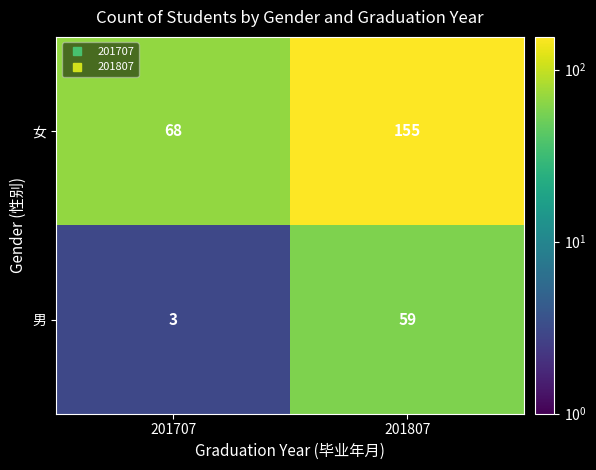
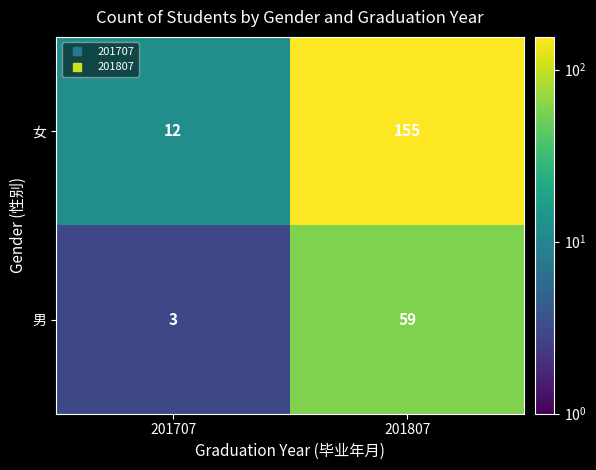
  {
    "女": {
-     "201707": 68,
+     "201707": 12,
      "201807": 155
    },
    "男": {
      "201707": 3,
      "201807": 59
    }
  }
